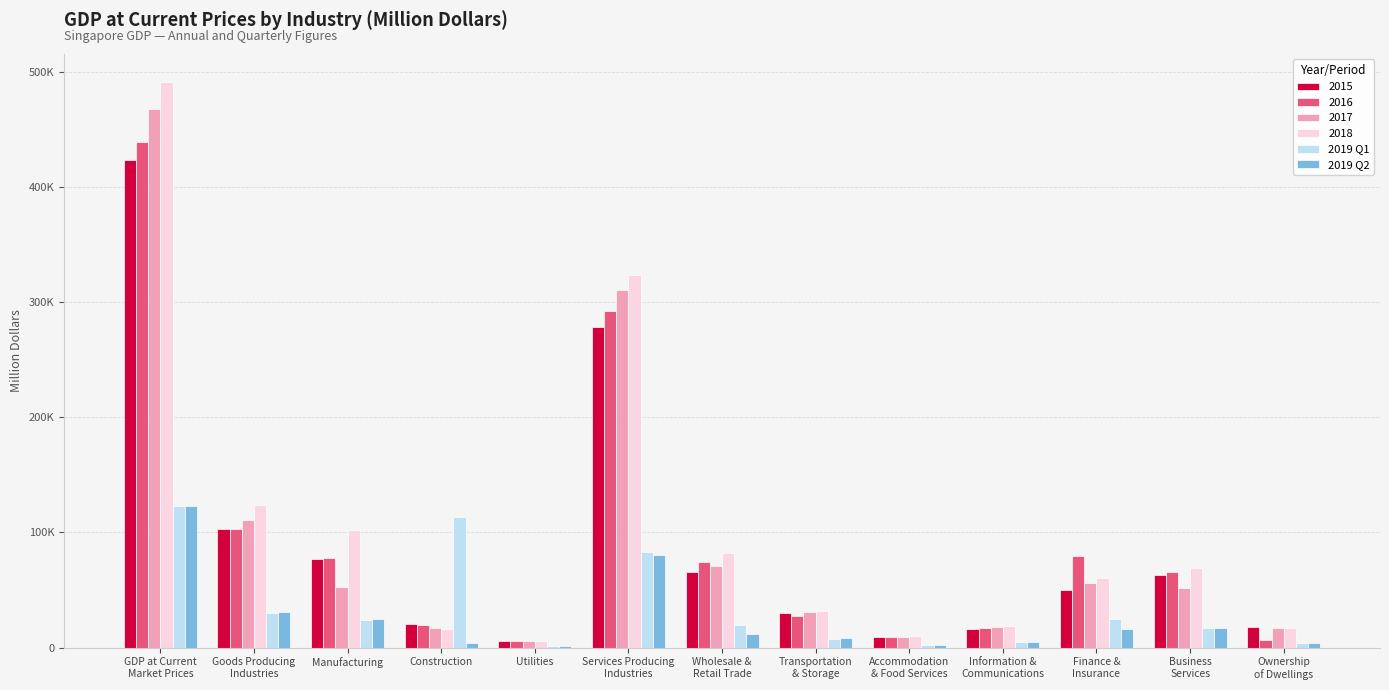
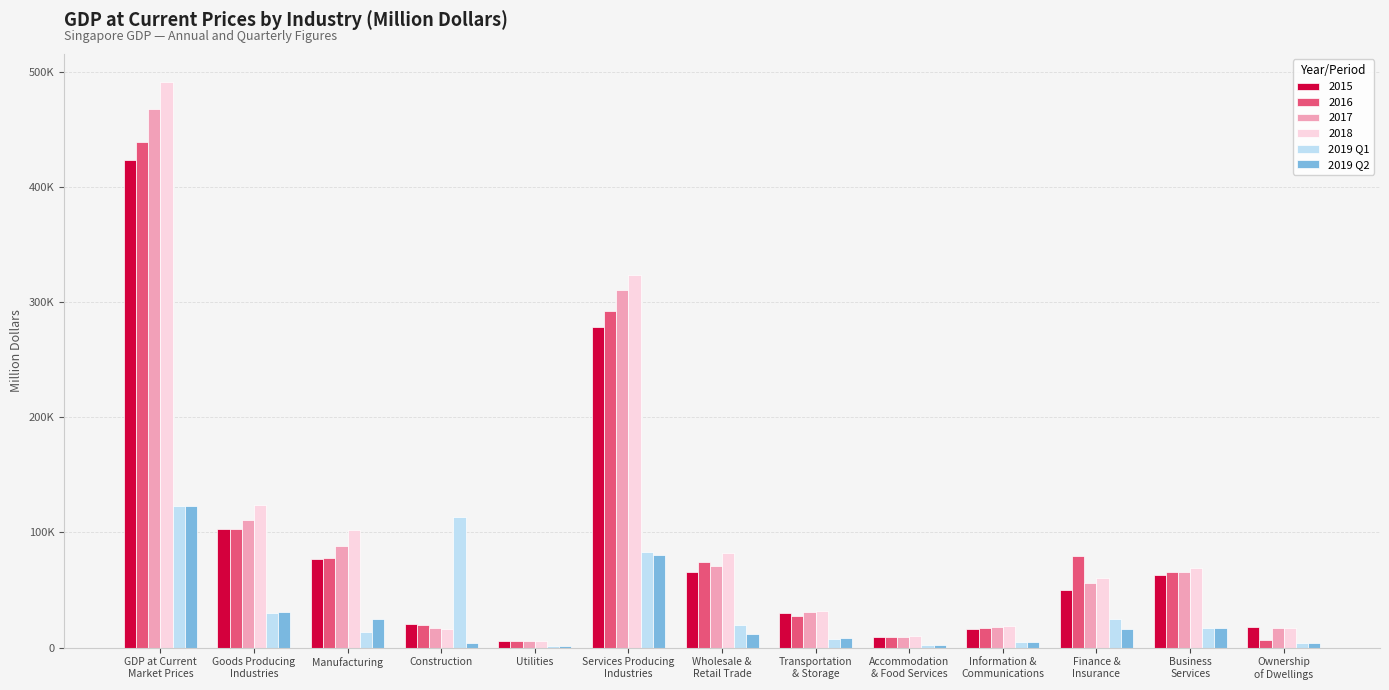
  {
    "2015": {
      "GDP at Current Market Prices": 423000,
      "Goods Producing Industries": 103000,
      "Manufacturing": 77000,
      "Construction": 20000,
      "Utilities": 6000,
      "Services Producing Industries": 278000,
      "Wholesale & Retail Trade": 66000,
      "Transportation & Storage": 30000,
      "Accommodation & Food Services": 9000,
      "Information & Communications": 16000,
      "Finance & Insurance": 50000,
      "Business Services": 63000,
      "Ownership of Dwellings": 18000
    },
    "2016": {
      "GDP at Current Market Prices": 439000,
      "Goods Producing Industries": 103000,
      "Manufacturing": 77000,
      "Construction": 20000,
      "Utilities": 6000,
      "Services Producing Industries": 292000,
      "Wholesale & Retail Trade": 74000,
      "Transportation & Storage": 28000,
      "Accommodation & Food Services": 9000,
      "Information & Communications": 17000,
      "Finance & Insurance": 80000,
      "Business Services": 66000,
      "Ownership of Dwellings": 7000
    },
    "2017": {
      "GDP at Current Market Prices": 467000,
      "Goods Producing Industries": 110000,
-     "Manufacturing": 52000,
+     "Manufacturing": 88000,
      "Construction": 17000,
      "Utilities": 5000,
      "Services Producing Industries": 311000,
      "Wholesale & Retail Trade": 71000,
      "Transportation & Storage": 31000,
      "Accommodation & Food Services": 9000,
      "Information & Communications": 18000,
      "Finance & Insurance": 56000,
-     "Business Services": 52000,
+     "Business Services": 66000,
      "Ownership of Dwellings": 17000
    },
    "2018": {
      "GDP at Current Market Prices": 491000,
      "Goods Producing Industries": 124000,
      "Manufacturing": 102000,
      "Construction": 16000,
      "Utilities": 6000,
      "Services Producing Industries": 324000,
      "Wholesale & Retail Trade": 82000,
      "Transportation & Storage": 31000,
      "Accommodation & Food Services": 10000,
      "Information & Communications": 19000,
      "Finance & Insurance": 60000,
      "Business Services": 69000,
      "Ownership of Dwellings": 17000
    },
    "2019 Q1": {
      "GDP at Current Market Prices": 123000,
      "Goods Producing Industries": 30000,
-     "Manufacturing": 24000,
+     "Manufacturing": 14000,
      "Construction": 113000,
      "Services Producing Industries": 83000,
      "Wholesale & Retail Trade": 20000,
      "Transportation & Storage": 8000,
      "Accommodation & Food Services": 2000,
      "Information & Communications": 5000,
      "Finance & Insurance": 25000,
      "Business Services": 17000,
      "Ownership of Dwellings": 4000
    },
    "2019 Q2": {
      "GDP at Current Market Prices": 123000,
      "Goods Producing Industries": 31000,
      "Manufacturing": 25000,
      "Construction": 4000,
      "Services Producing Industries": 81000,
      "Wholesale & Retail Trade": 12000,
      "Transportation & Storage": 8000,
      "Accommodation & Food Services": 2000,
      "Information & Communications": 5000,
      "Finance & Insurance": 16000,
      "Business Services": 17000,
      "Ownership of Dwellings": 4000
    }
  }
